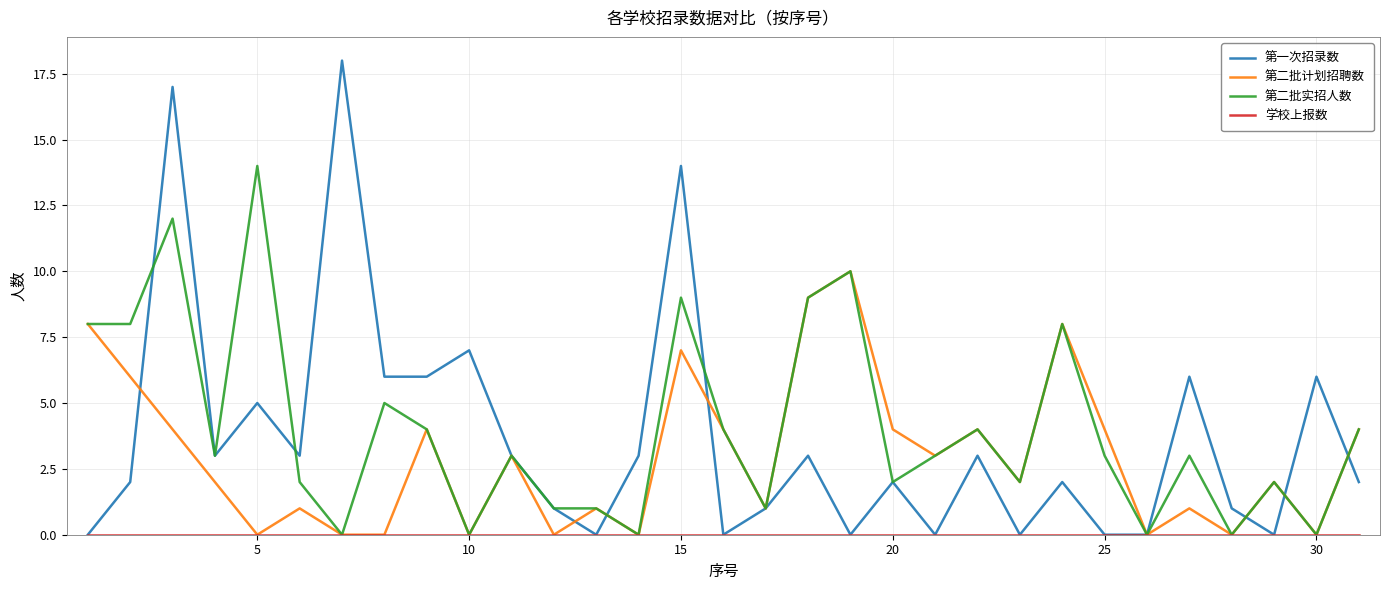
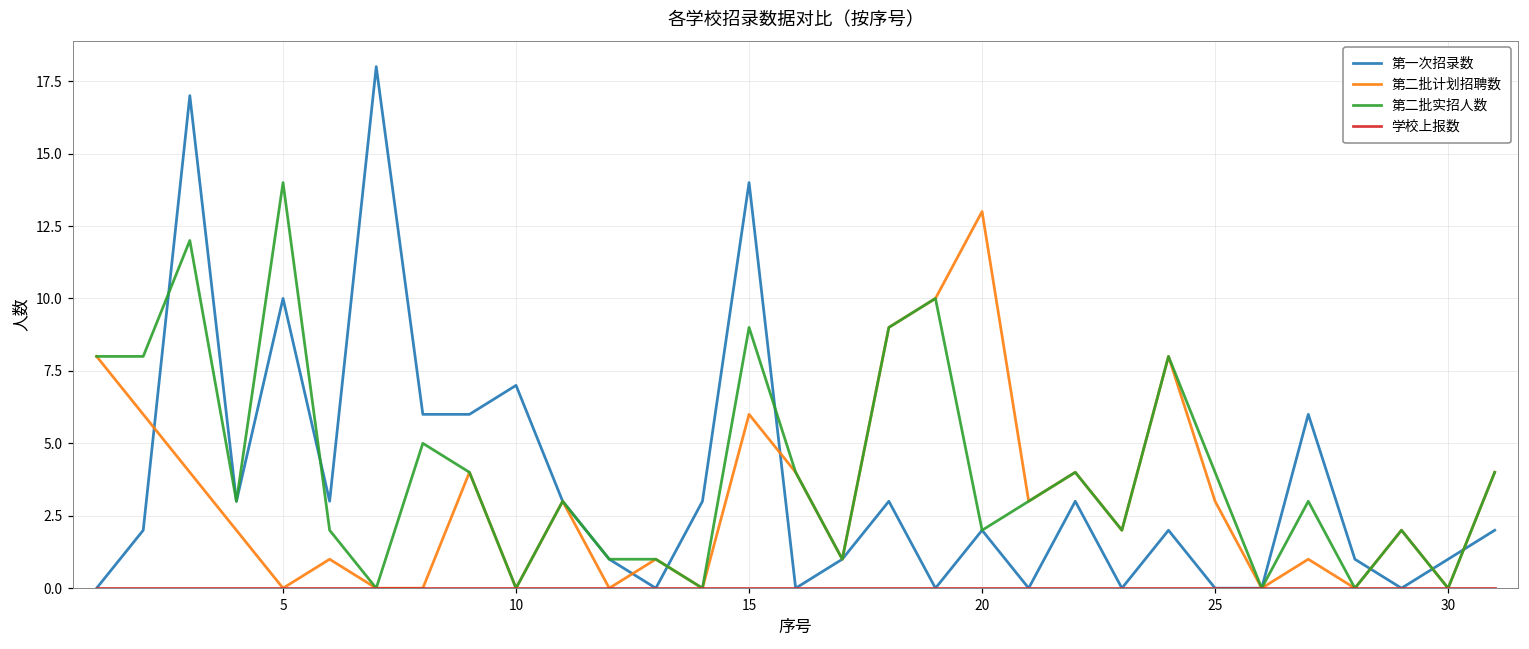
  {
    "第一次招录数": {
-     "5": 5,
+     "5": 10,
      "10": 7,
      "15": 14,
-     "30": 6
+     "30": 1
    },
    "第二批计划招聘数": {
-     "15": 7,
-     "20": 4,
-     "25": 4
+     "15": 6,
+     "20": 13,
+     "25": 3
    },
    "第二批实招人数": {
      "5": 14,
      "15": 9,
-     "25": 3
+     "25": 4
    },
    "学校上报数": {
      "15": 0,
      "20": 0
    }
  }
